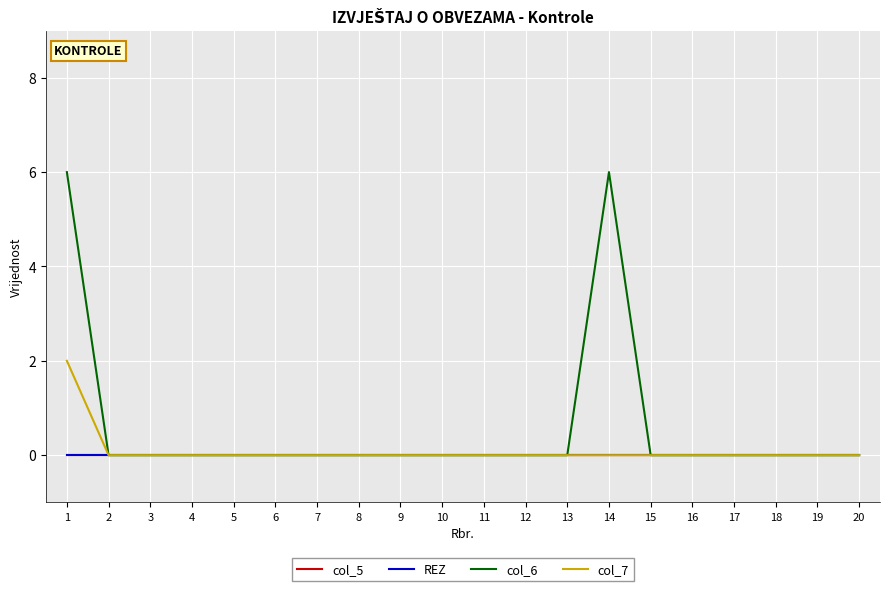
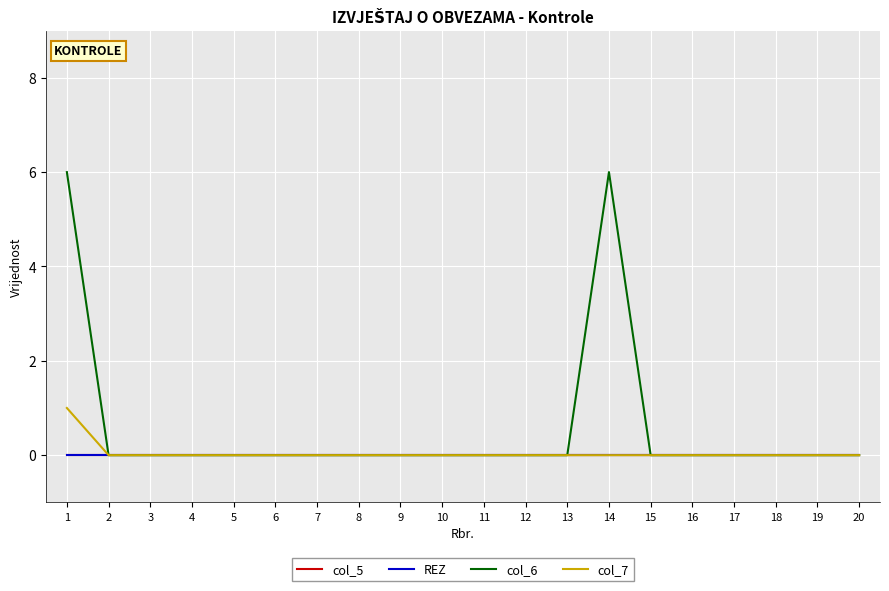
  {
    "REZ": {
      "1": 0
    },
    "col_6": {
      "1": 6,
      "14": 6
    },
    "col_7": {
-     "1": 2
+     "1": 1
    }
  }
